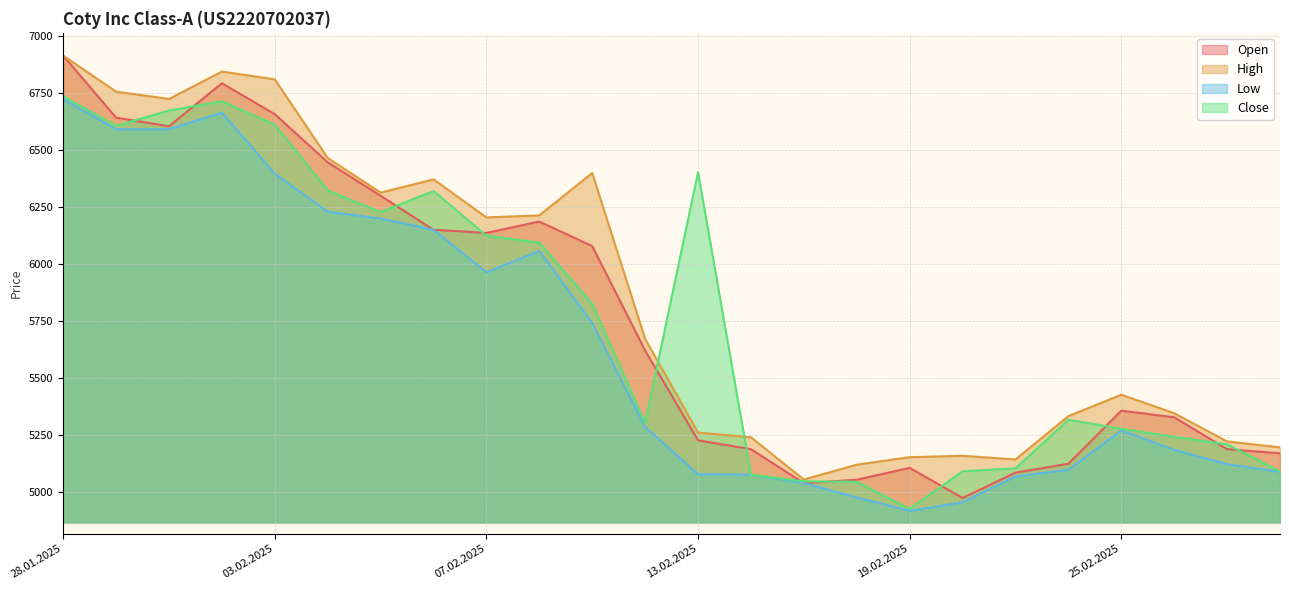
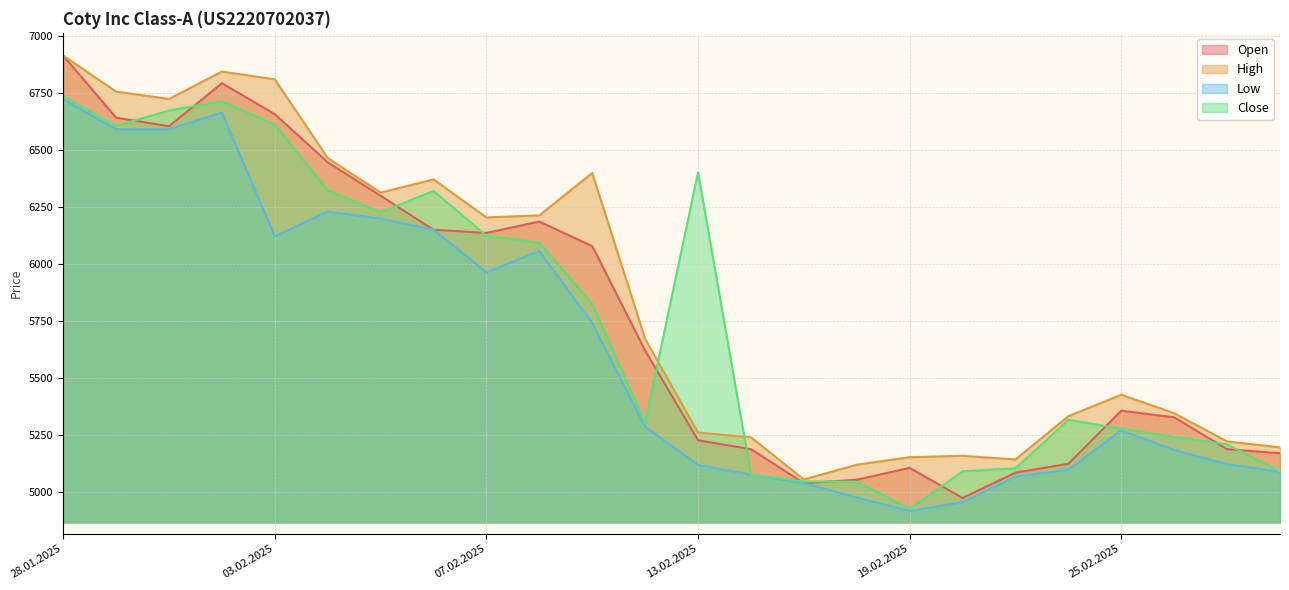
  {
    "Low": {
      "28.01.2025": 6720,
-     "03.02.2025": 6400,
+     "03.02.2025": 6120,
      "07.02.2025": 5970,
-     "13.02.2025": 5080
+     "13.02.2025": 5120
    },
    "Close": {
      "28.01.2025": 6740,
      "03.02.2025": 6610,
      "07.02.2025": 6130,
      "13.02.2025": 6400
    }
  }
